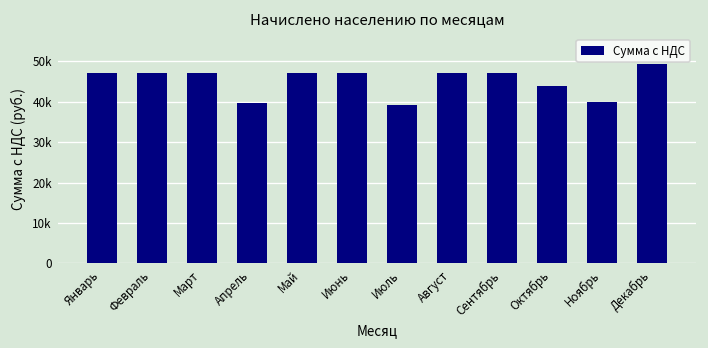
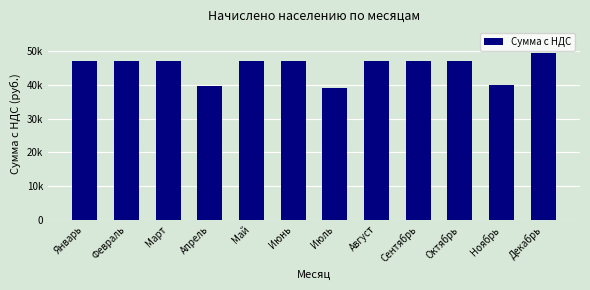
  {
    "Январь": 47000,
    "Февраль": 47000,
    "Март": 47000,
    "Апрель": 40000,
    "Май": 47000,
    "Июнь": 47000,
    "Июль": 39000,
    "Август": 47000,
    "Сентябрь": 47000,
-   "Октябрь": 44000,
+   "Октябрь": 47000,
    "Ноябрь": 40000,
    "Декабрь": 49000
  }
